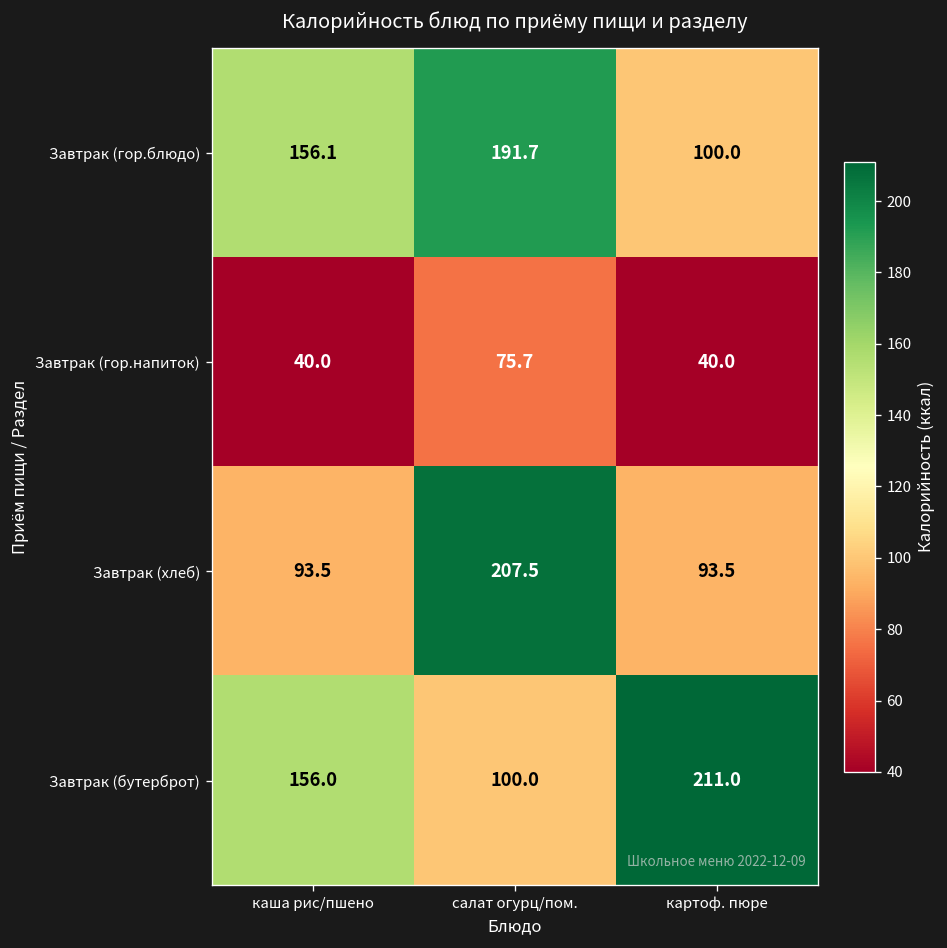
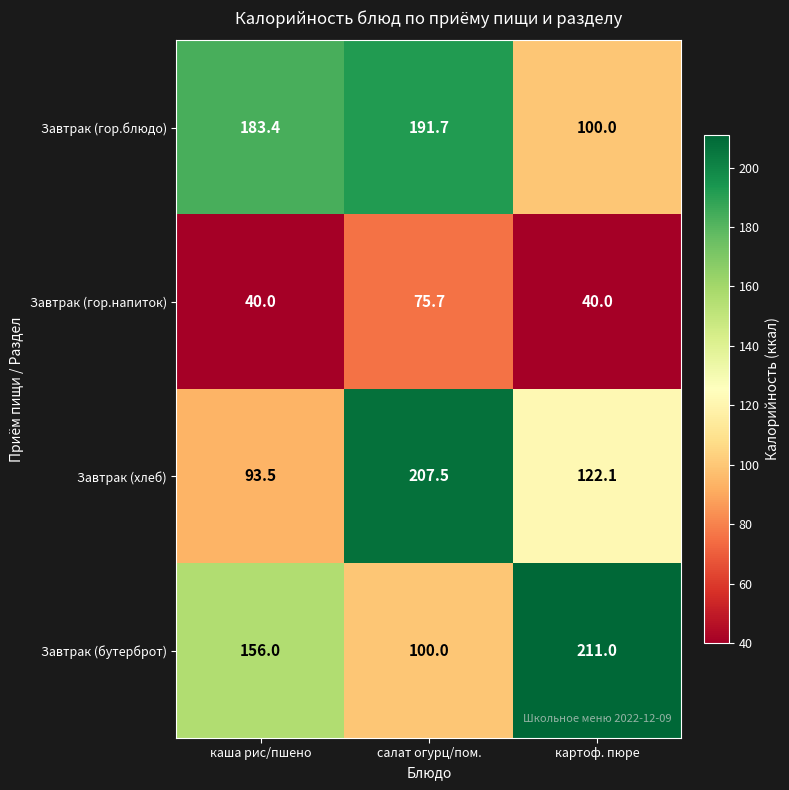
  {
    "Завтрак (гор.блюдо)": {
-     "каша рис/пшено": 156.1,
+     "каша рис/пшено": 183.4,
      "салат огурц/пом.": 191.7,
      "картоф. пюре": 100.0
    },
    "Завтрак (гор.напиток)": {
      "каша рис/пшено": 40.0,
      "салат огурц/пом.": 75.7,
      "картоф. пюре": 40.0
    },
    "Завтрак (хлеб)": {
      "каша рис/пшено": 93.5,
      "салат огурц/пом.": 207.5,
-     "картоф. пюре": 93.5
+     "картоф. пюре": 122.1
    },
    "Завтрак (бутерброт)": {
      "каша рис/пшено": 156.0,
      "салат огурц/пом.": 100.0
    }
  }
